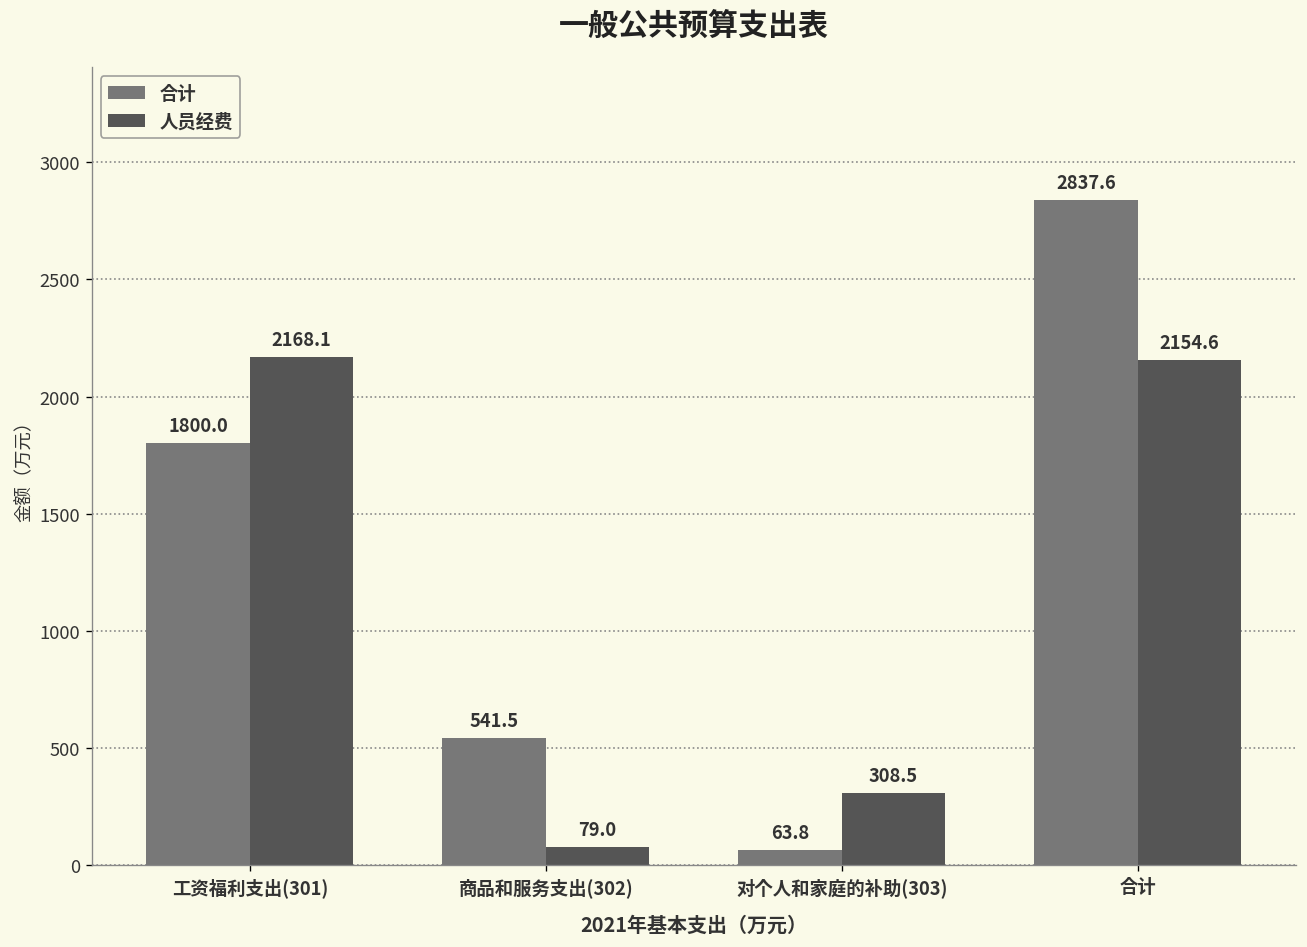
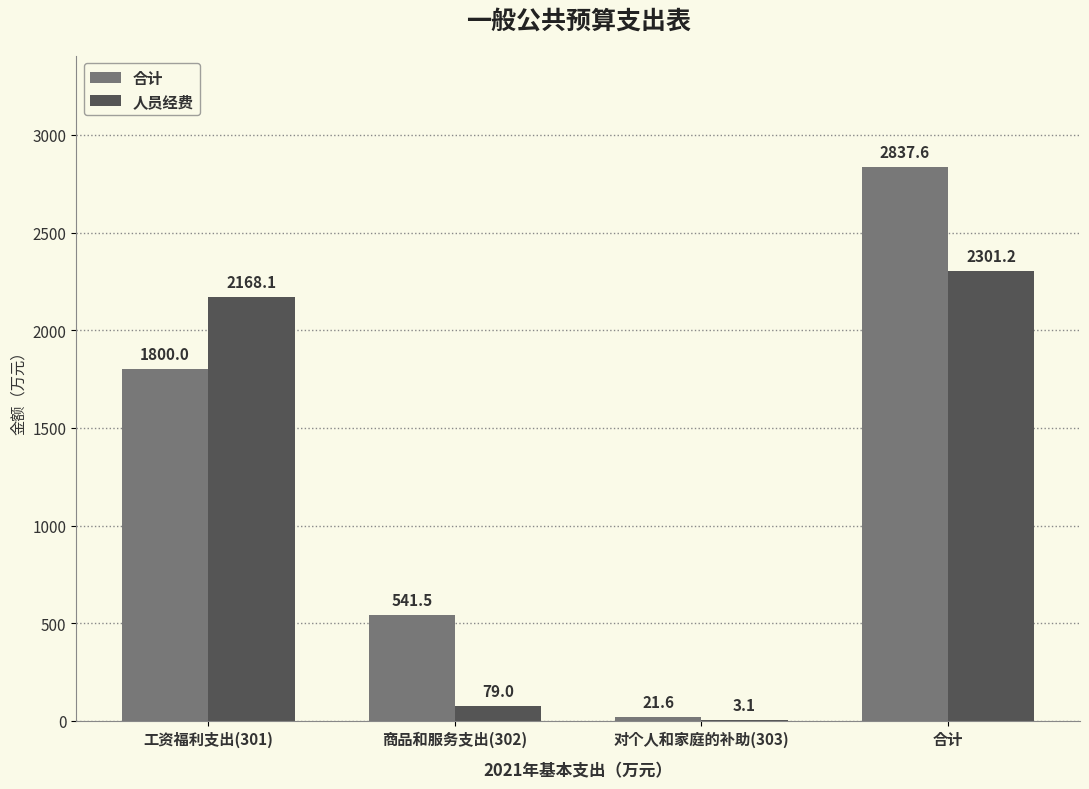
  {
    "合计": {
      "工资福利支出(301)": 1800.0,
      "商品和服务支出(302)": 541.5,
-     "对个人和家庭的补助(303)": 63.8,
+     "对个人和家庭的补助(303)": 21.6,
      "合计": 2837.6
    },
    "人员经费": {
      "工资福利支出(301)": 2168.1,
      "商品和服务支出(302)": 79.0,
-     "对个人和家庭的补助(303)": 308.5,
-     "合计": 2154.6
+     "对个人和家庭的补助(303)": 3.1,
+     "合计": 2301.2
    }
  }
